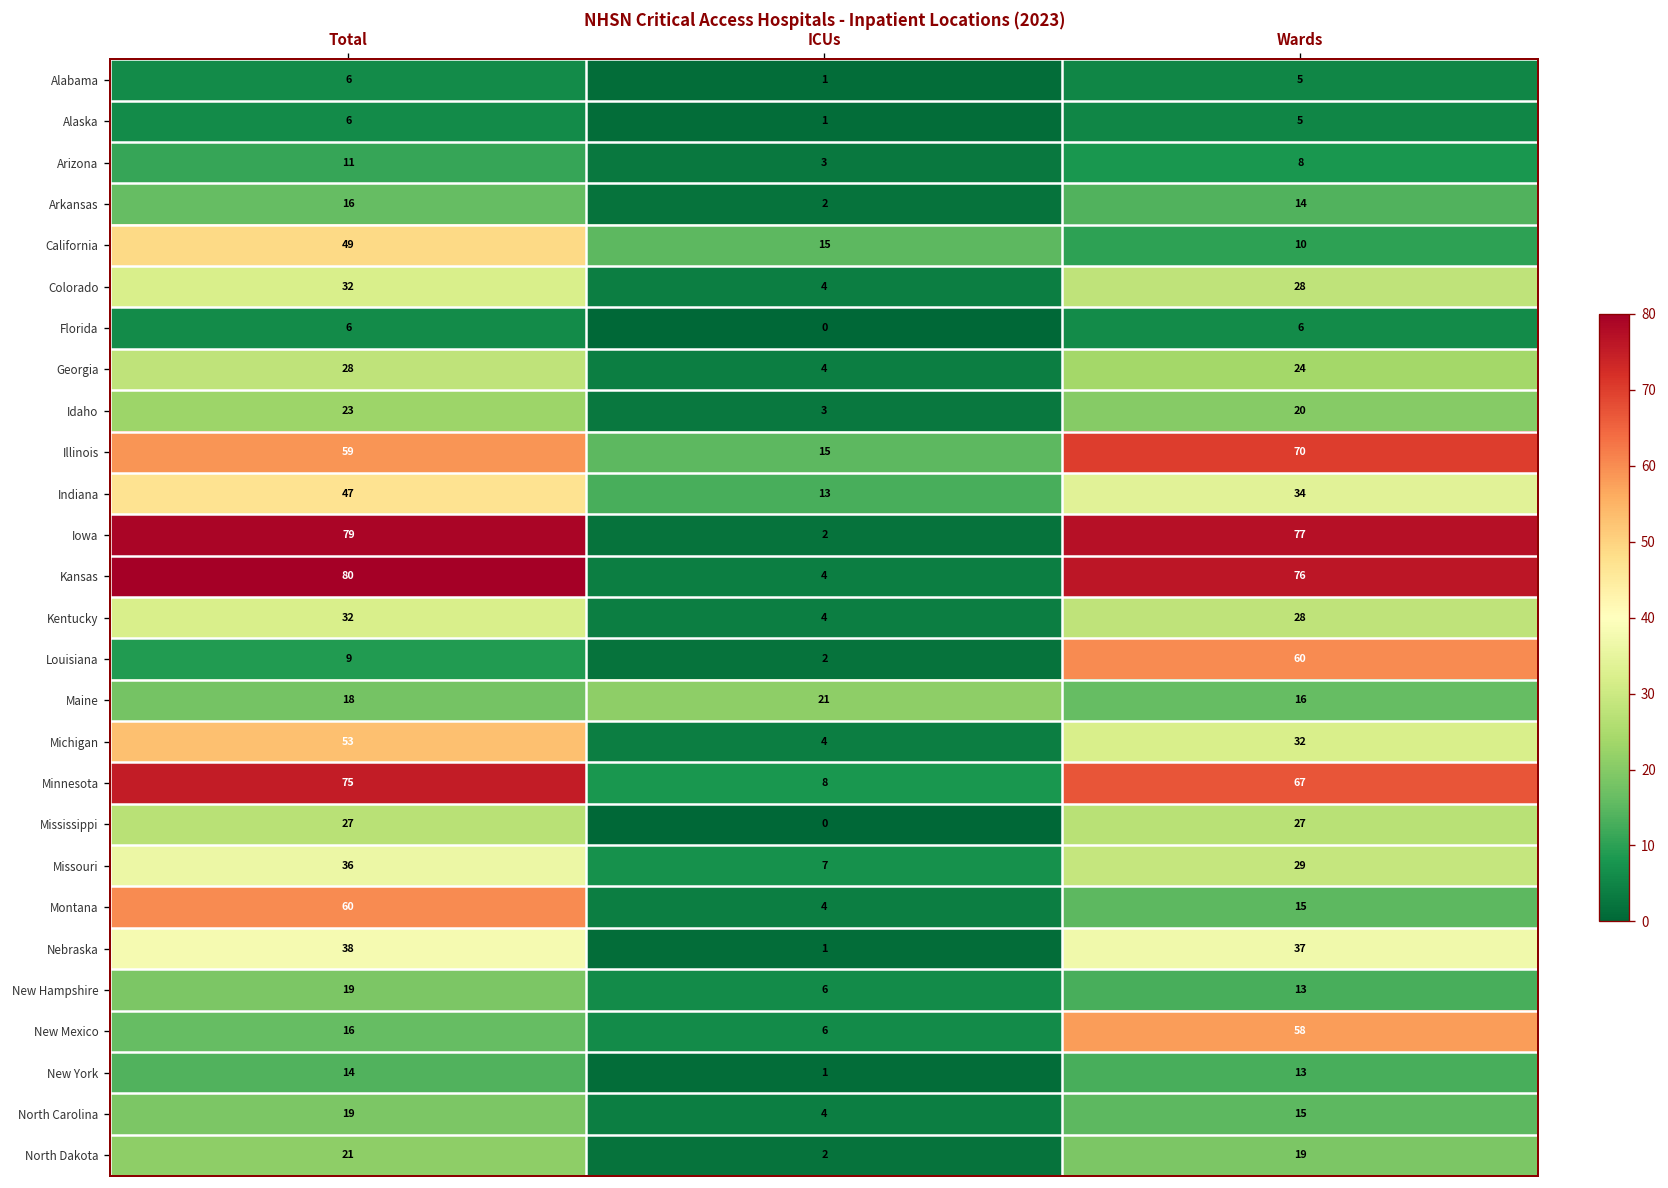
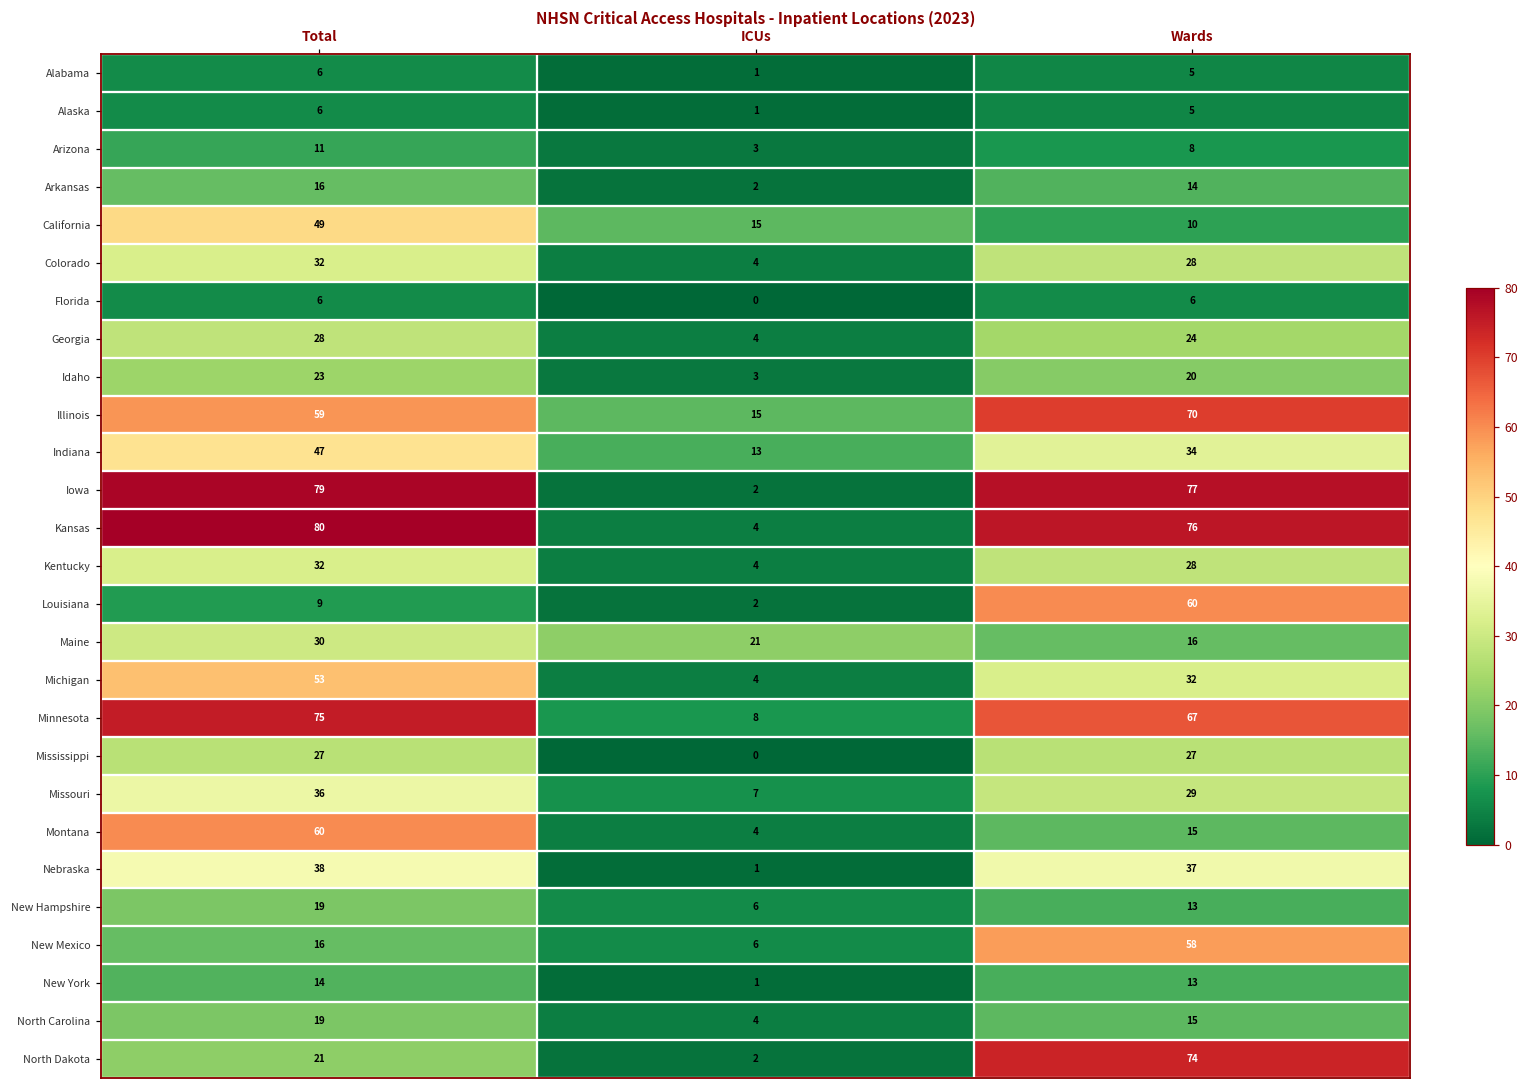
  {
    "Alabama": {
      "Total": 6,
      "ICUs": 1,
      "Wards": 5
    },
    "Alaska": {
      "Total": 6,
      "ICUs": 1,
      "Wards": 5
    },
    "Arizona": {
      "Total": 11,
      "ICUs": 3,
      "Wards": 8
    },
    "Arkansas": {
      "Total": 16,
      "ICUs": 2,
      "Wards": 14
    },
    "California": {
      "Total": 49,
      "ICUs": 15,
      "Wards": 10
    },
    "Colorado": {
      "Total": 32,
      "ICUs": 4,
      "Wards": 28
    },
    "Florida": {
      "Total": 6,
      "ICUs": 0,
      "Wards": 6
    },
    "Georgia": {
      "Total": 28,
      "ICUs": 4,
      "Wards": 24
    },
    "Idaho": {
      "Total": 23,
      "ICUs": 3,
      "Wards": 20
    },
    "Illinois": {
      "Total": 59,
      "ICUs": 15,
      "Wards": 70
    },
    "Indiana": {
      "Total": 47,
      "ICUs": 13,
      "Wards": 34
    },
    "Iowa": {
      "Total": 79,
      "ICUs": 2,
      "Wards": 77
    },
    "Kansas": {
      "Total": 80,
      "ICUs": 4,
      "Wards": 76
    },
    "Kentucky": {
      "Total": 32,
      "ICUs": 4,
      "Wards": 28
    },
    "Louisiana": {
      "Total": 9,
      "ICUs": 2,
      "Wards": 60
    },
    "Maine": {
-     "Total": 18,
+     "Total": 30,
      "ICUs": 21,
      "Wards": 16
    },
    "Michigan": {
      "Total": 53,
      "ICUs": 4,
      "Wards": 32
    },
    "Minnesota": {
      "Total": 75,
      "ICUs": 8,
      "Wards": 67
    },
    "Mississippi": {
      "Total": 27,
      "ICUs": 0,
      "Wards": 27
    },
    "Missouri": {
      "Total": 36,
      "ICUs": 7,
      "Wards": 29
    },
    "Montana": {
      "Total": 60,
      "ICUs": 4,
      "Wards": 15
    },
    "Nebraska": {
      "Total": 38,
      "ICUs": 1,
      "Wards": 37
    },
    "New Hampshire": {
      "Total": 19,
      "ICUs": 6,
      "Wards": 13
    },
    "New Mexico": {
      "Total": 16,
      "ICUs": 6,
      "Wards": 58
    },
    "New York": {
      "Total": 14,
      "ICUs": 1,
      "Wards": 13
    },
    "North Carolina": {
      "Total": 19,
      "ICUs": 4,
      "Wards": 15
    },
    "North Dakota": {
      "Total": 21,
      "ICUs": 2,
-     "Wards": 19
+     "Wards": 74
    }
  }
